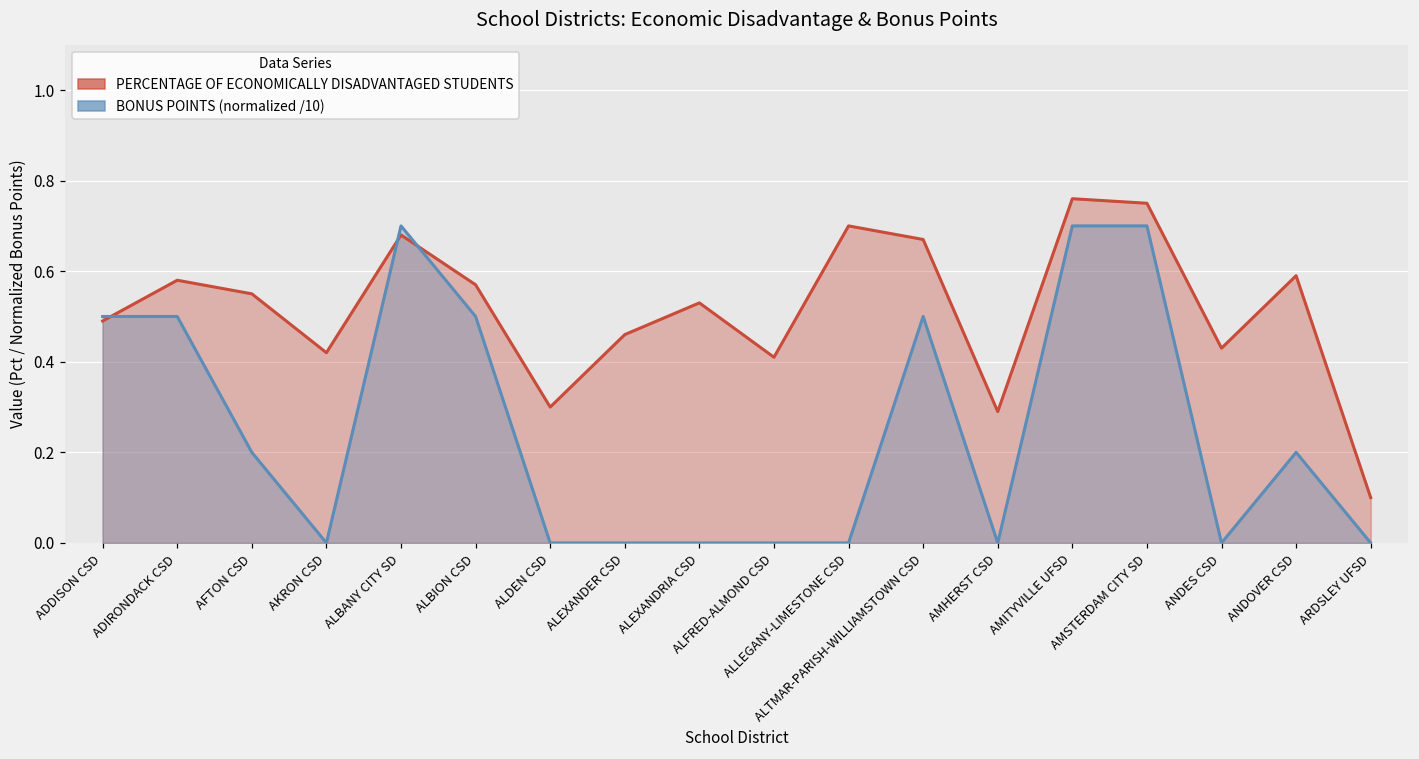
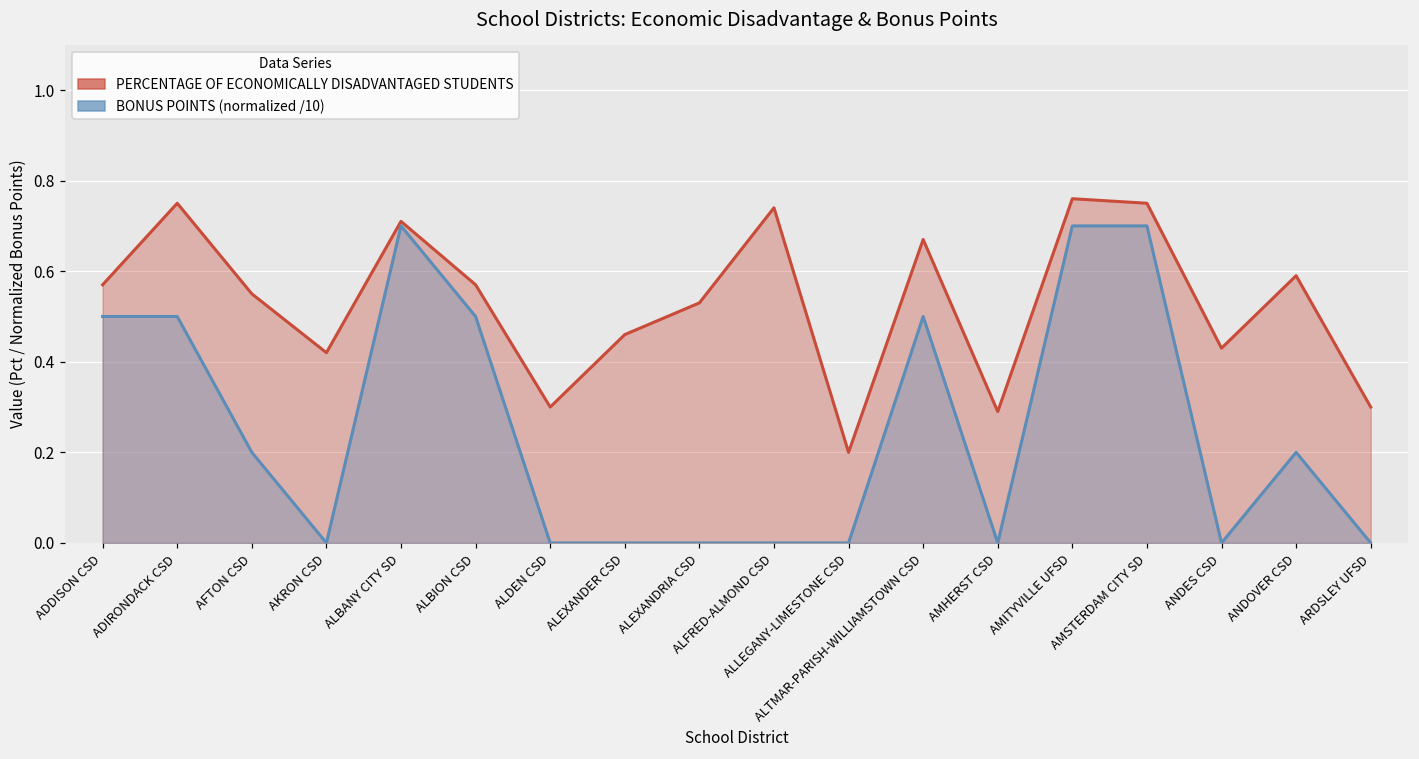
  {
    "PERCENTAGE OF ECONOMICALLY DISADVANTAGED STUDENTS": {
-     "ADDISON CSD": 0.49,
-     "ADIRONDACK CSD": 0.58,
+     "ADDISON CSD": 0.57,
+     "ADIRONDACK CSD": 0.75,
      "AFTON CSD": 0.55,
      "AKRON CSD": 0.42,
-     "ALBANY CITY SD": 0.68,
+     "ALBANY CITY SD": 0.71,
      "ALBION CSD": 0.57,
      "ALDEN CSD": 0.30,
      "ALEXANDER CSD": 0.46,
      "ALEXANDRIA CSD": 0.53,
-     "ALFRED-ALMOND CSD": 0.41,
-     "ALLEGANY-LIMESTONE CSD": 0.7,
+     "ALFRED-ALMOND CSD": 0.74,
+     "ALLEGANY-LIMESTONE CSD": 0.2,
      "ALTMAR-PARISH-WILLIAMSTOWN CSD": 0.67,
      "AMHERST CSD": 0.29,
      "AMITYVILLE UFSD": 0.76,
      "AMSTERDAM CITY SD": 0.75,
      "ANDES CSD": 0.43,
      "ANDOVER CSD": 0.59,
-     "ARDSLEY UFSD": 0.1
+     "ARDSLEY UFSD": 0.3
    }
  }
